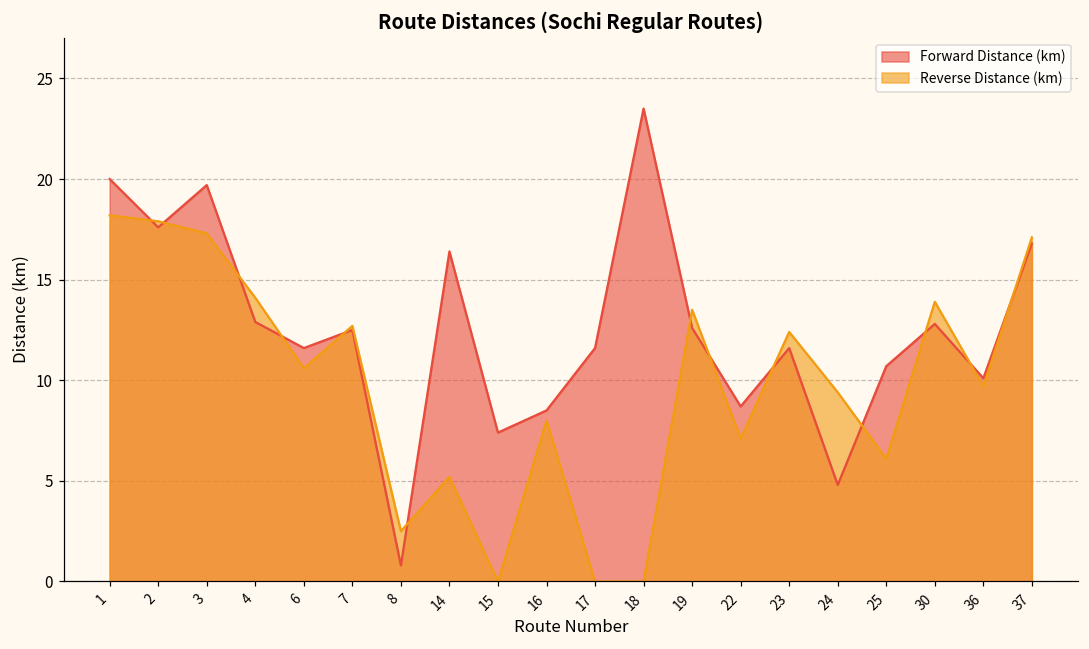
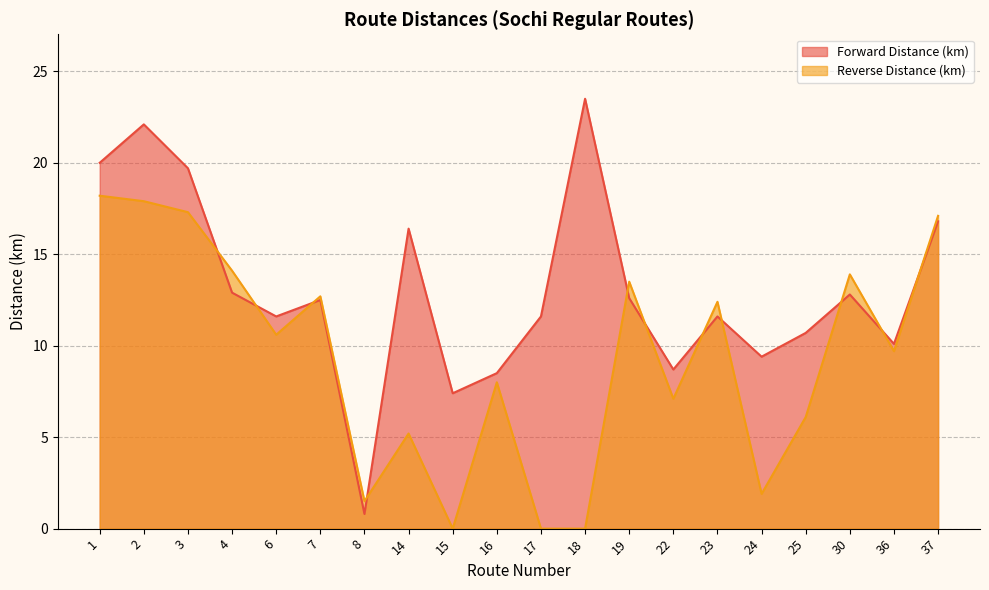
  {
    "Forward Distance (km)": {
      "1": 20.0,
-     "2": 17.6,
+     "2": 22.1,
      "3": 19.7,
      "4": 12.9,
      "6": 11.6,
      "7": 12.5,
      "8": 0.8,
      "14": 16.4,
      "15": 7.4,
      "16": 8.5,
      "17": 11.6,
      "18": 23.5,
      "19": 12.6,
      "22": 8.7,
      "23": 11.6,
-     "24": 4.8,
+     "24": 9.4,
      "25": 10.7,
      "30": 12.8,
      "36": 10.1,
      "37": 16.8
    },
    "Reverse Distance (km)": {
      "1": 18.2,
      "2": 17.9,
      "3": 17.3,
      "4": 14.1,
      "6": 10.6,
      "7": 12.7,
-     "8": 2.5,
+     "8": 1.5,
      "14": 5.2,
      "15": 0.0,
      "16": 8.0,
      "17": 0.0,
      "18": 0.0,
      "19": 13.5,
      "22": 7.1,
      "23": 12.4,
-     "24": 9.4,
+     "24": 1.9,
      "25": 6.1,
      "30": 13.9,
      "36": 9.7,
      "37": 17.1
    }
  }
